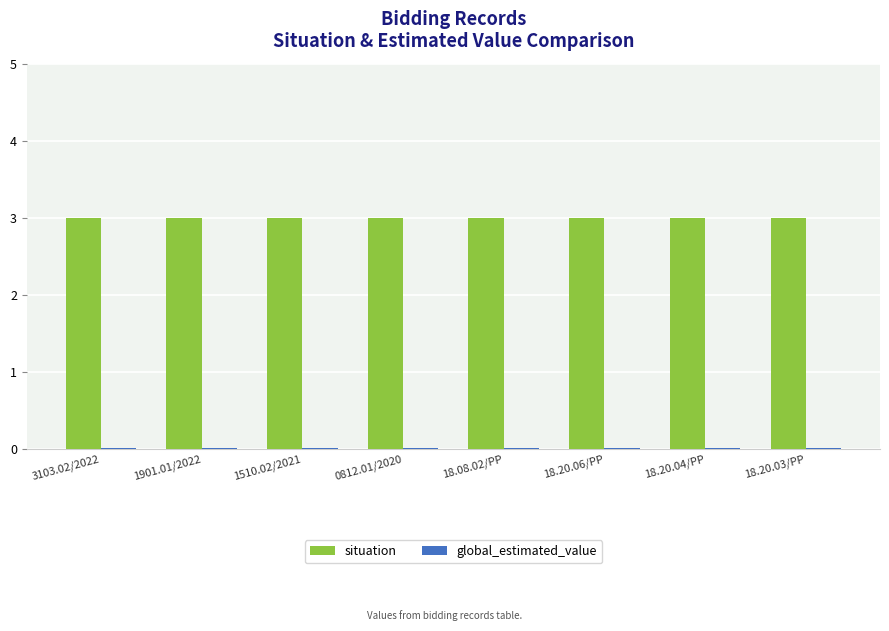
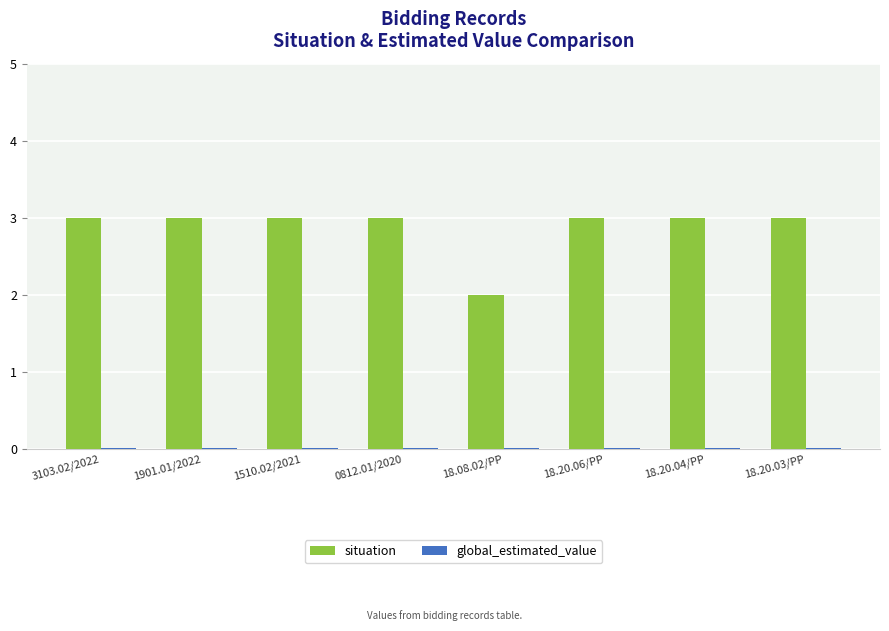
  {
    "situation": {
      "3103.02/2022": 3,
      "1901.01/2022": 3,
      "1510.02/2021": 3,
      "0812.01/2020": 3,
-     "18.08.02/PP": 3,
+     "18.08.02/PP": 2,
      "18.20.06/PP": 3,
      "18.20.04/PP": 3,
      "18.20.03/PP": 3
    }
  }
